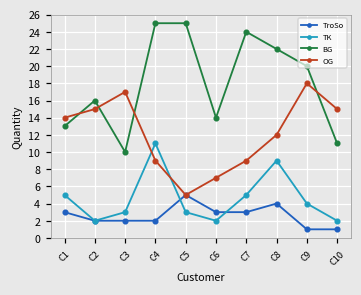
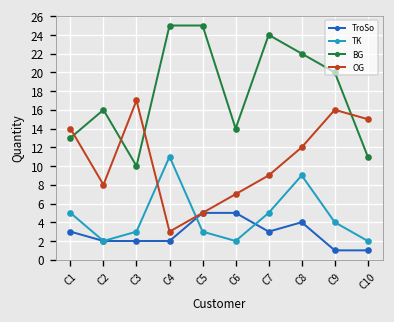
  {
    "TroSo": {
      "C1": 3,
      "C3": 2,
      "C4": 2,
-     "C6": 3,
+     "C6": 5,
      "C7": 3,
      "C8": 4,
      "C9": 1,
      "C10": 1
    },
    "TK": {
      "C1": 5,
      "C3": 3,
      "C4": 11,
      "C5": 3,
      "C6": 2,
      "C7": 5,
      "C8": 9,
      "C9": 4,
      "C10": 2
    },
    "BG": {
      "C1": 13,
      "C2": 16,
      "C3": 10,
      "C4": 25,
      "C5": 25,
      "C6": 14,
      "C7": 24,
      "C8": 22,
      "C10": 11
    },
    "OG": {
      "C1": 14,
-     "C2": 15,
+     "C2": 8,
      "C3": 17,
-     "C4": 9,
+     "C4": 3,
      "C6": 7,
      "C7": 9,
      "C8": 12,
-     "C9": 18,
+     "C9": 16,
      "C10": 15
    }
  }
